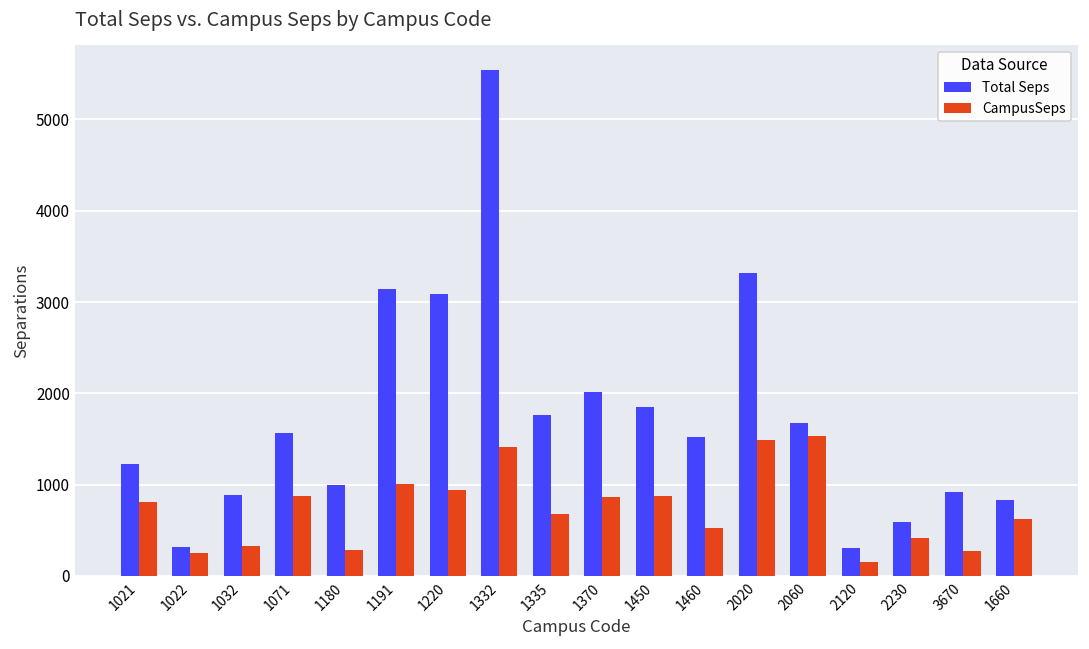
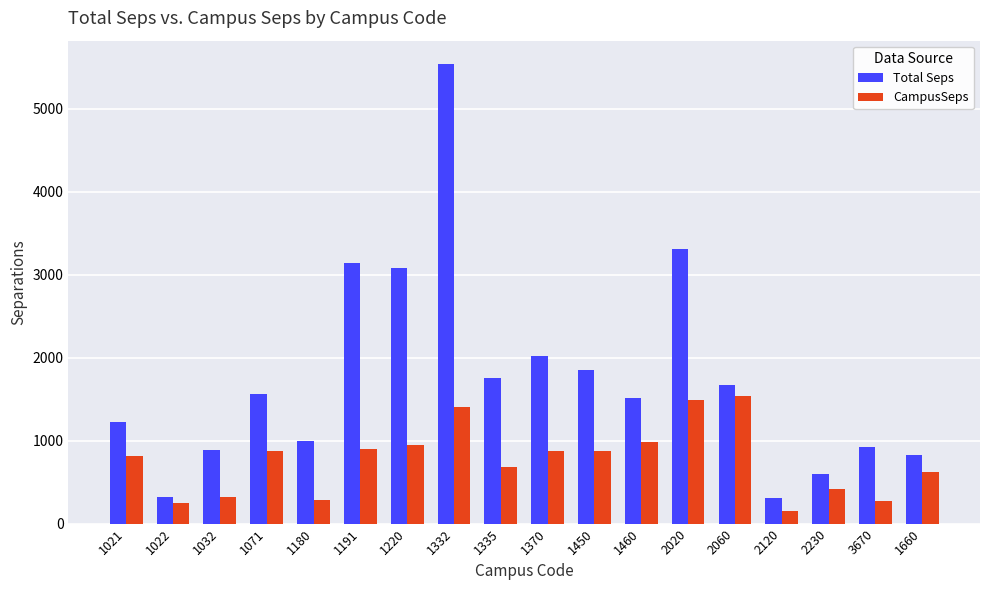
  {
    "Total Seps": {
      "1021": 1200,
      "1022": 300,
      "1032": 900,
      "1071": 1600,
      "1180": 1000,
      "1191": 3100,
      "1220": 3100,
      "1332": 5500,
      "1335": 1800,
      "1370": 2000,
      "1450": 1900,
      "1460": 1500,
      "2020": 3300,
      "2060": 1700,
      "2120": 300,
      "2230": 600,
      "3670": 900,
      "1660": 800
    },
    "CampusSeps": {
      "1021": 800,
      "1022": 300,
      "1032": 300,
      "1071": 900,
      "1180": 300,
-     "1191": 1000,
+     "1191": 900,
      "1220": 900,
      "1332": 1400,
      "1335": 700,
      "1370": 900,
      "1450": 900,
-     "1460": 500,
+     "1460": 1000,
      "2020": 1500,
      "2060": 1500,
      "2120": 200,
      "2230": 400,
      "3670": 300,
      "1660": 600
    }
  }
